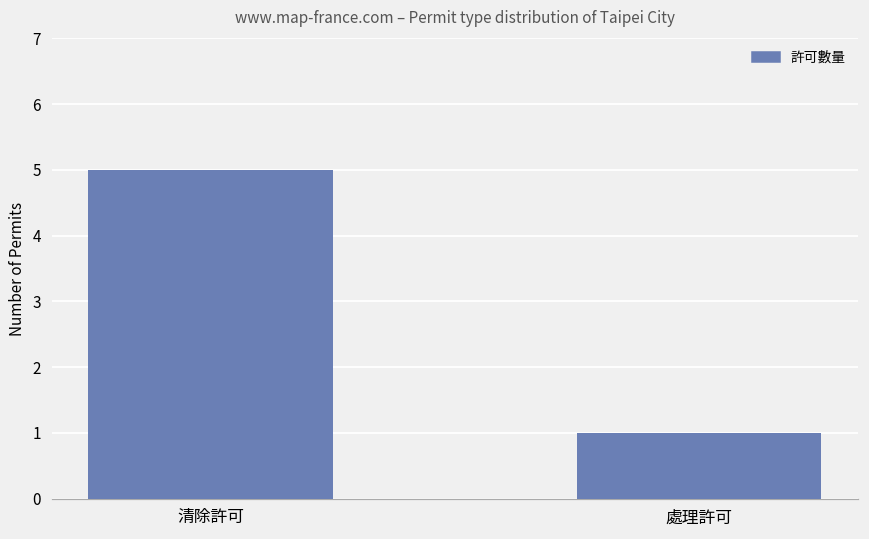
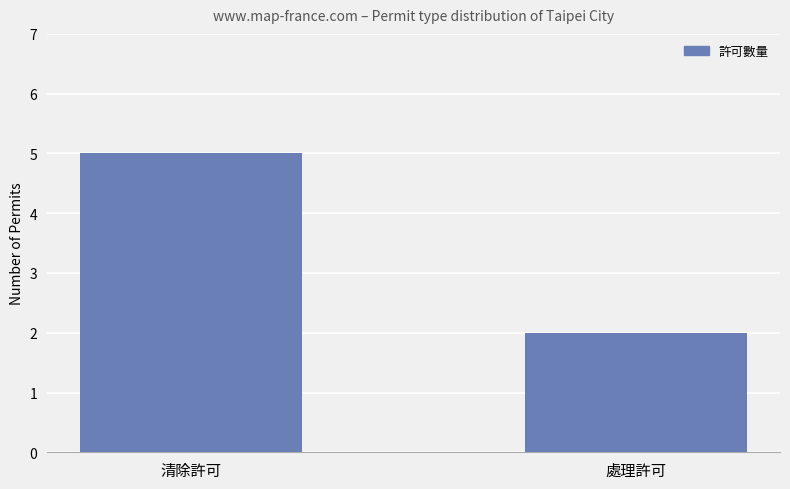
  {
    "清除許可": 5,
-   "處理許可": 1
+   "處理許可": 2
  }
